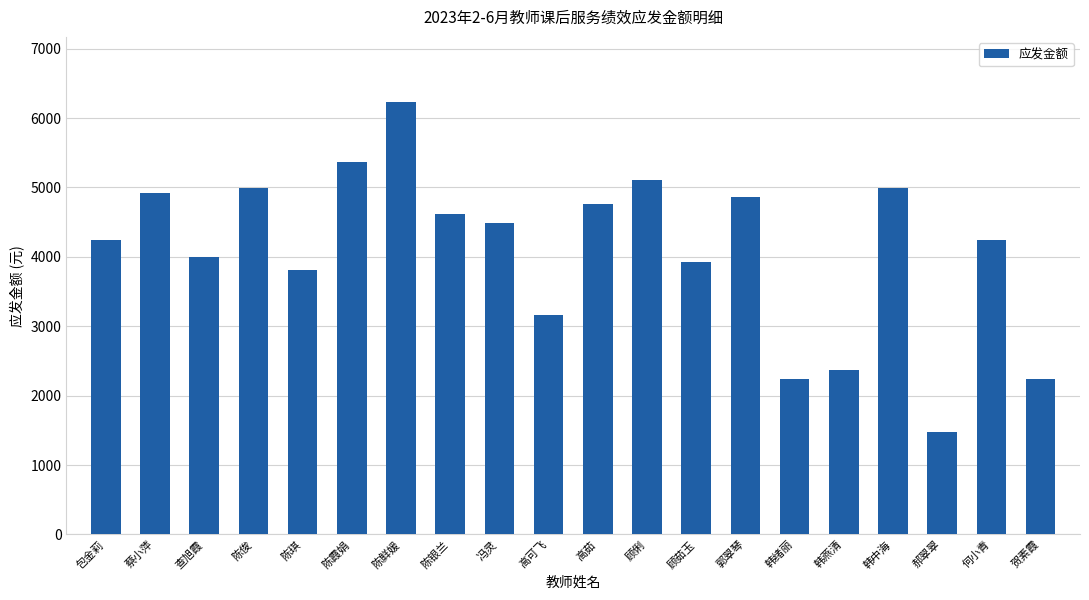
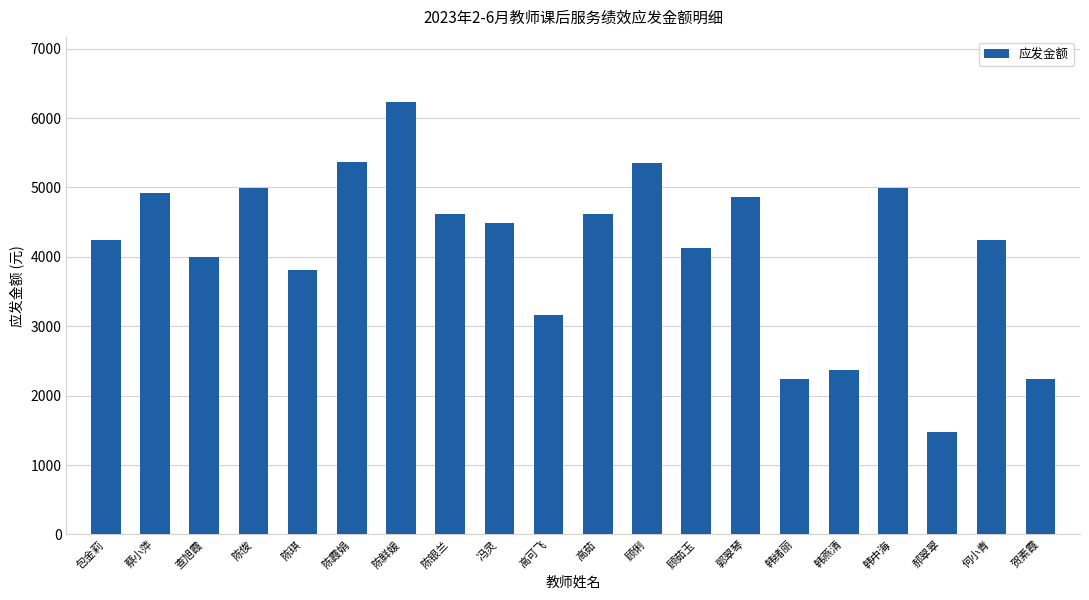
  {
    "包金莉": 4200,
    "蔡小萍": 4900,
    "查旭霞": 4000,
    "陈俊": 5000,
    "陈琪": 3800,
    "陈霞娟": 5400,
    "陈鲜媛": 6200,
    "陈银兰": 4600,
    "冯灵": 4500,
    "高可飞": 3200,
-   "高茹": 4800,
-   "顾俐": 5100,
-   "顾茹玉": 3900,
+   "高茹": 4600,
+   "顾俐": 5300,
+   "顾茹玉": 4100,
    "郭翠琴": 4900,
    "韩绪丽": 2200,
    "韩燕清": 2400,
    "韩中海": 5000,
    "郝翠翠": 1500,
    "何小青": 4200,
    "贺素霞": 2200
  }
